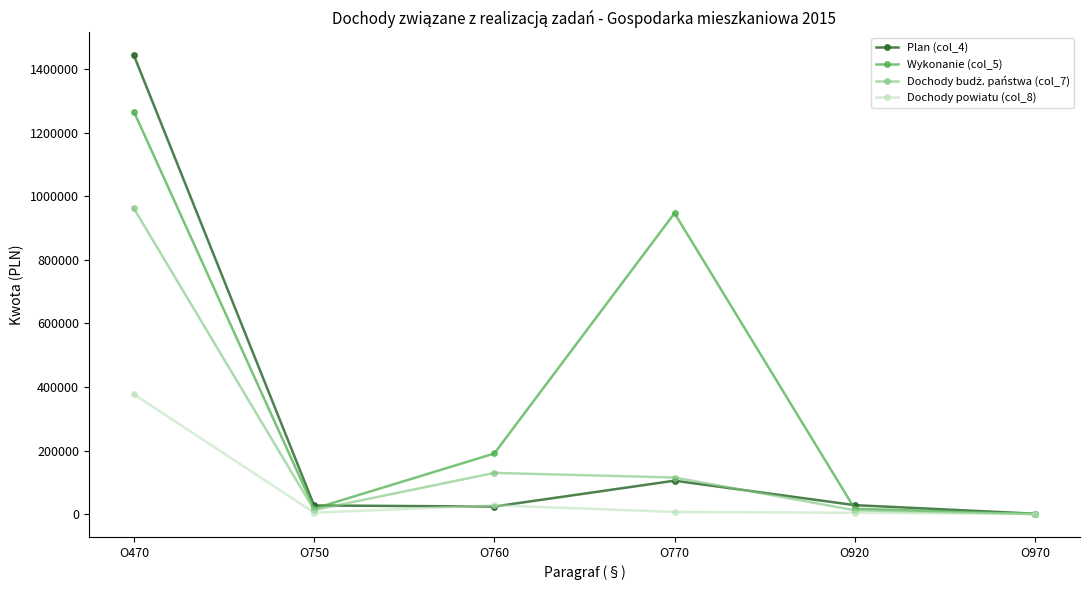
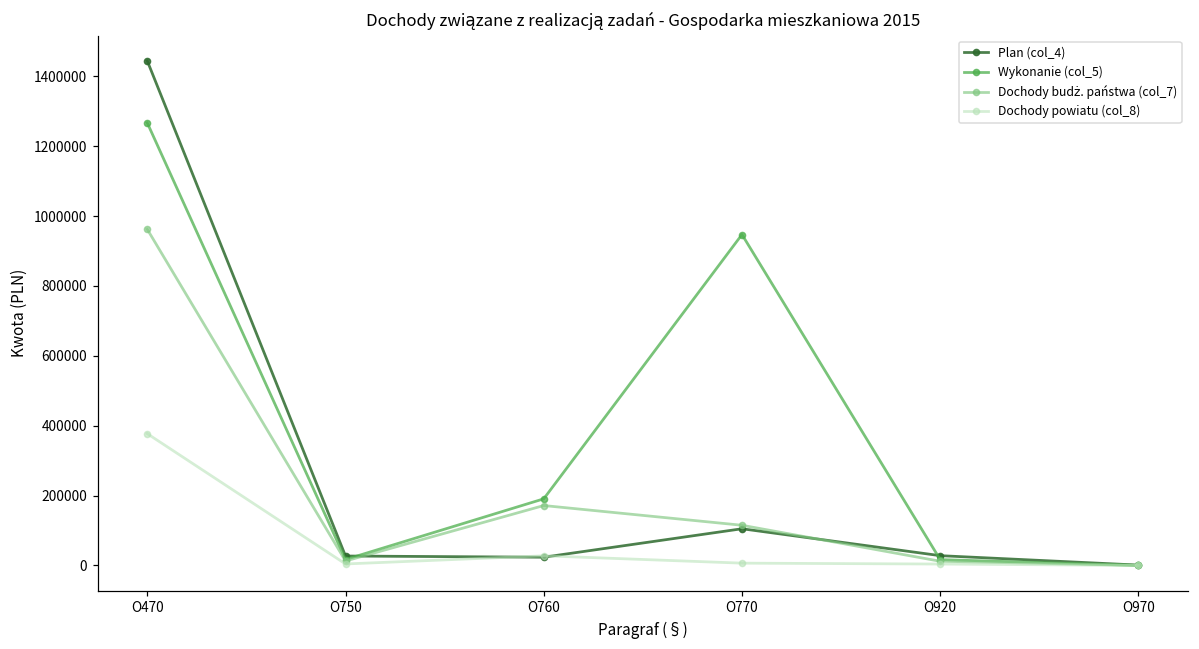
  {
    "Plan (col_4)": {
      "O470": 1440000,
      "O750": 30000,
      "O770": 110000,
      "O920": 30000
    },
    "Wykonanie (col_5)": {
      "O470": 1270000,
      "O760": 190000,
      "O770": 950000
    },
    "Dochody budż. państwa (col_7)": {
      "O470": 960000,
-     "O760": 130000,
+     "O760": 170000,
      "O770": 110000
    },
    "Dochody powiatu (col_8)": {
      "O470": 380000,
      "O750": 0,
      "O770": 10000,
      "O920": 0
    }
  }
